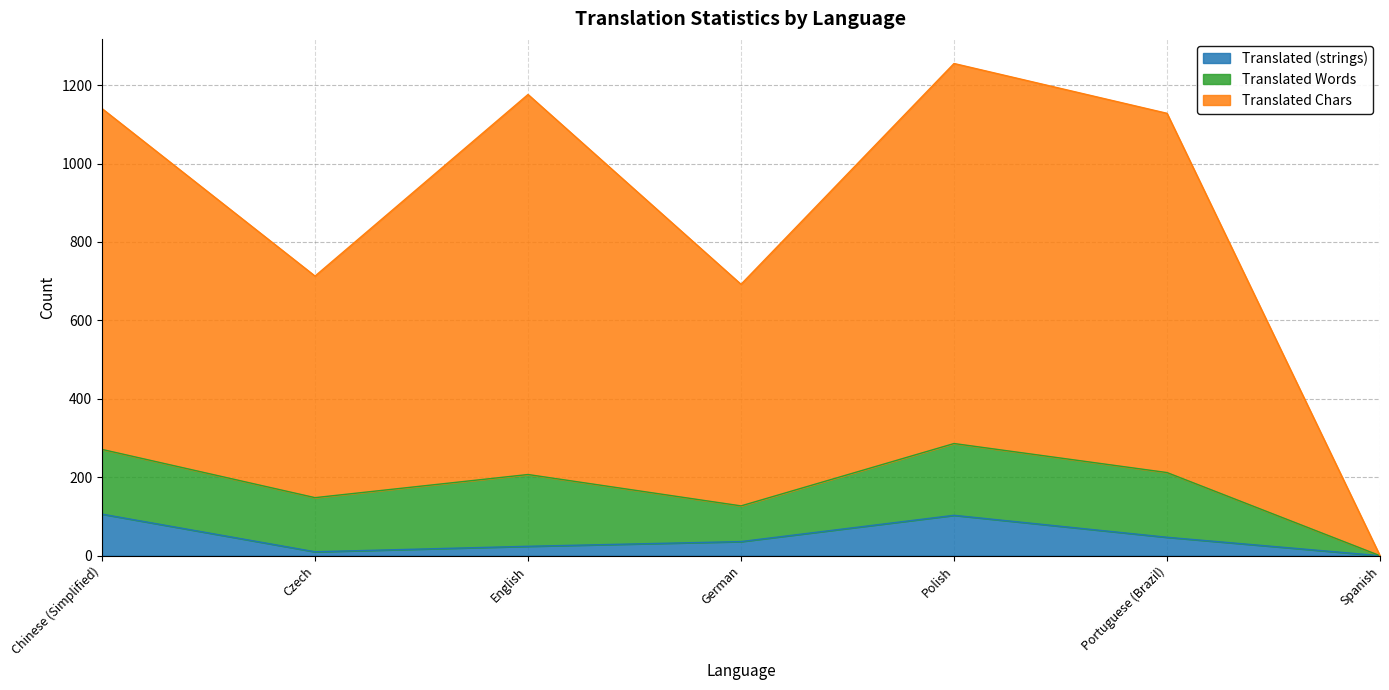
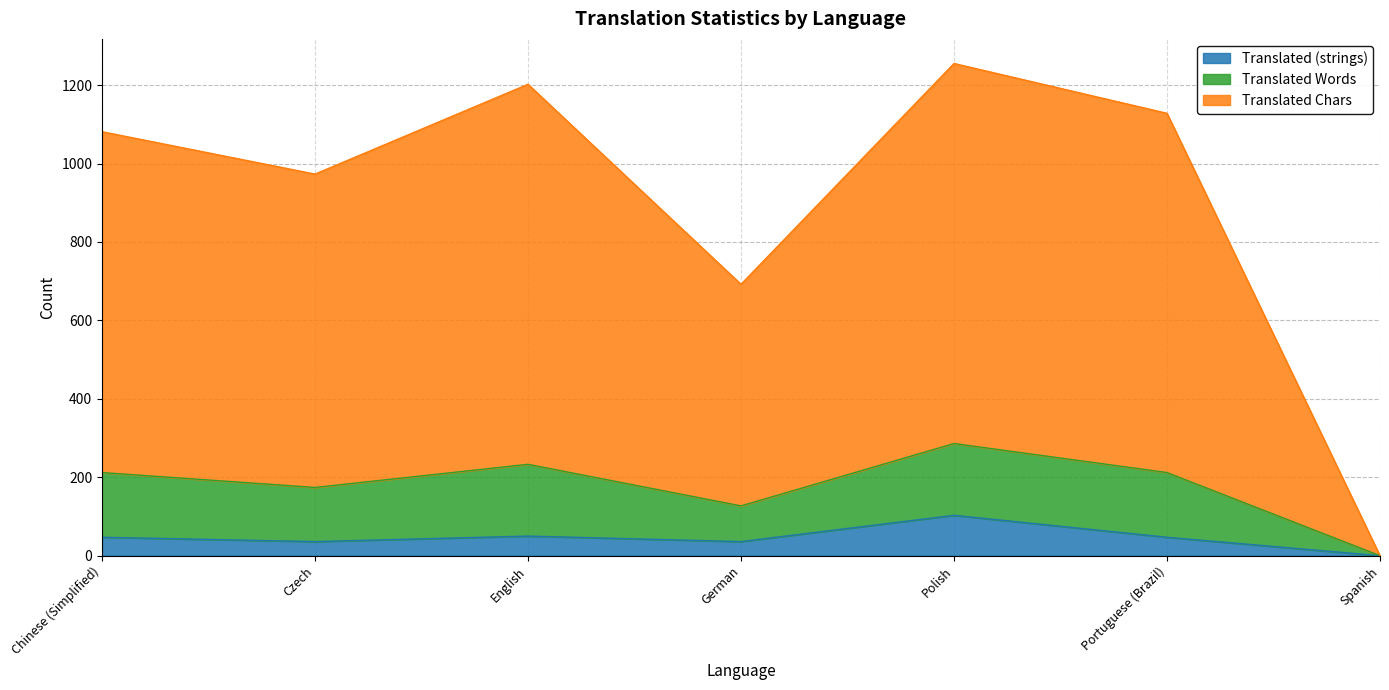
  {
    "Translated (strings)": {
-     "Chinese (Simplified)": 110,
-     "Czech": 10,
-     "English": 20,
+     "Chinese (Simplified)": 50,
+     "Czech": 40,
+     "English": 50,
      "German": 40,
      "Polish": 100,
      "Portuguese (Brazil)": 50
    },
    "Translated Words": {
      "Chinese (Simplified)": 170,
      "Czech": 140,
      "English": 180,
      "German": 90,
      "Polish": 180,
      "Portuguese (Brazil)": 170
    },
    "Translated Chars": {
      "Chinese (Simplified)": 870,
-     "Czech": 570,
+     "Czech": 800,
      "English": 970,
      "German": 570,
      "Polish": 970,
      "Portuguese (Brazil)": 920
    }
  }
